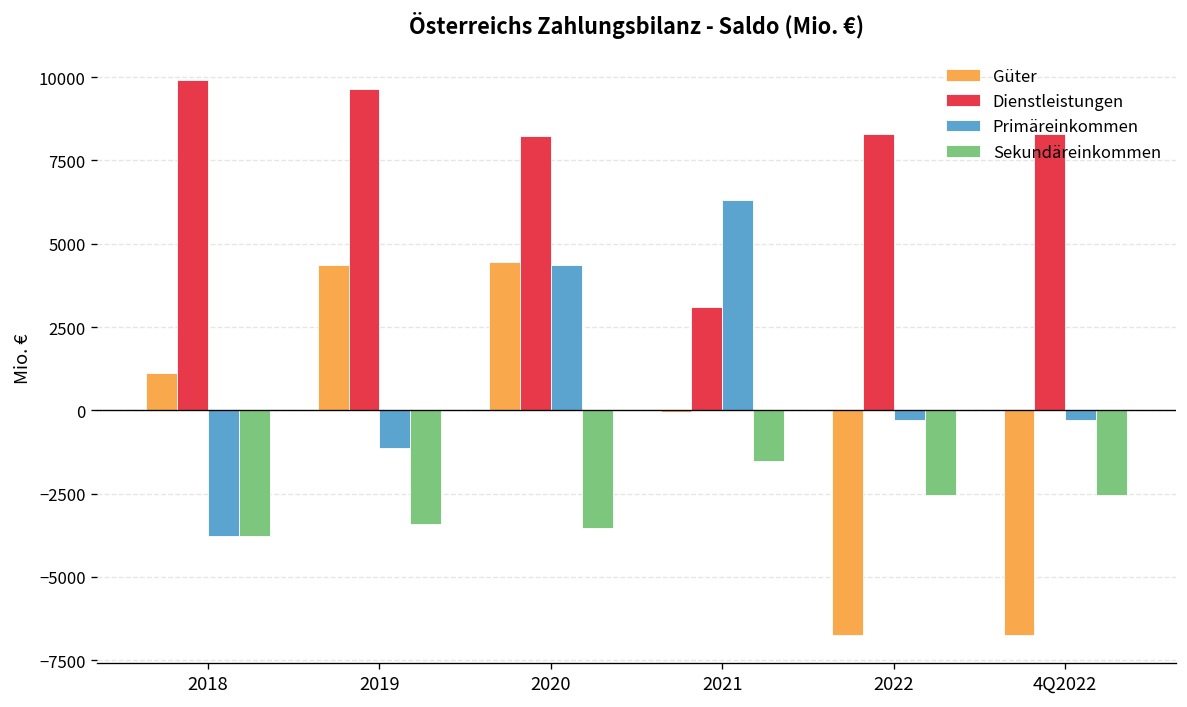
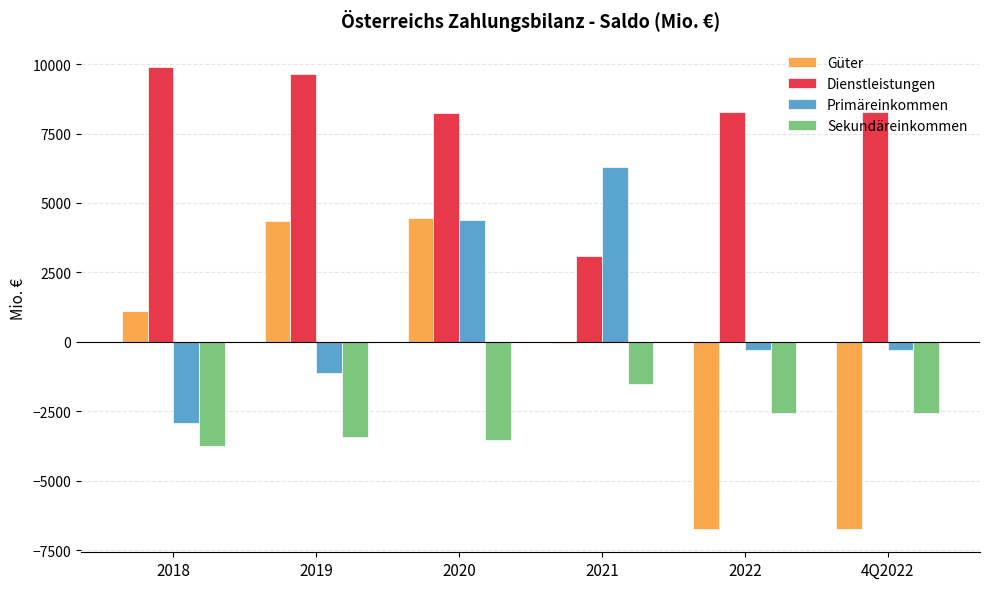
  {
    "Güter": {
      "2018": 1100,
      "2019": 4400,
      "2020": 4500,
      "2022": -6700,
      "4Q2022": -6700
    },
    "Dienstleistungen": {
      "2018": 9900,
      "2019": 9700,
      "2020": 8200,
      "2021": 3100,
      "2022": 8300,
      "4Q2022": 8300
    },
    "Primäreinkommen": {
-     "2018": -3800,
+     "2018": -2900,
      "2019": -1100,
      "2020": 4400,
      "2021": 6300,
      "2022": -300,
      "4Q2022": -300
    },
    "Sekundäreinkommen": {
      "2018": -3800,
      "2019": -3400,
      "2020": -3500,
      "2021": -1500,
      "2022": -2500,
      "4Q2022": -2500
    }
  }
